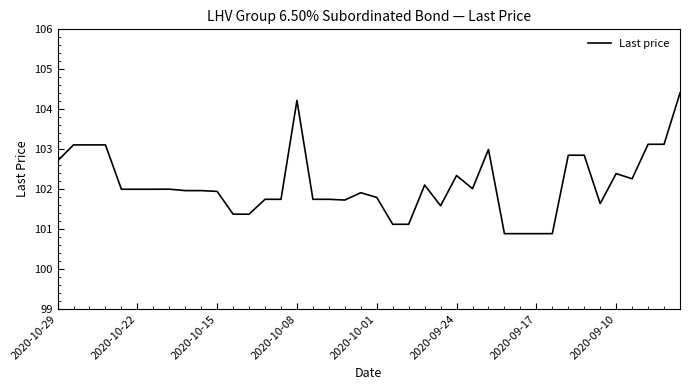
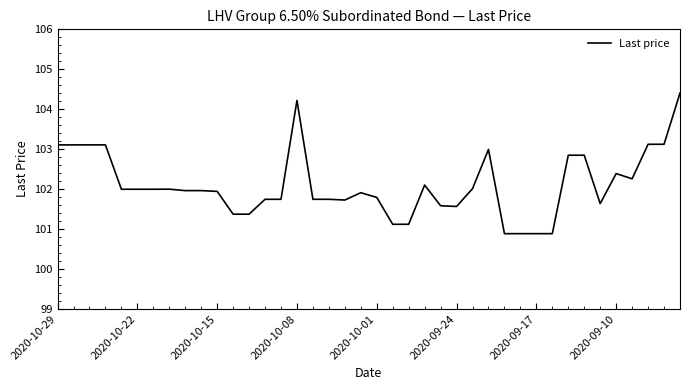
  {
-   "2020-10-29": 102.7,
+   "2020-10-29": 103.1,
    "2020-10-22": 102.0,
    "2020-10-15": 101.9,
    "2020-10-08": 104.2,
    "2020-10-01": 101.8,
-   "2020-09-24": 102.3,
+   "2020-09-24": 101.6,
    "2020-09-17": 100.9,
    "2020-09-10": 102.4
  }
